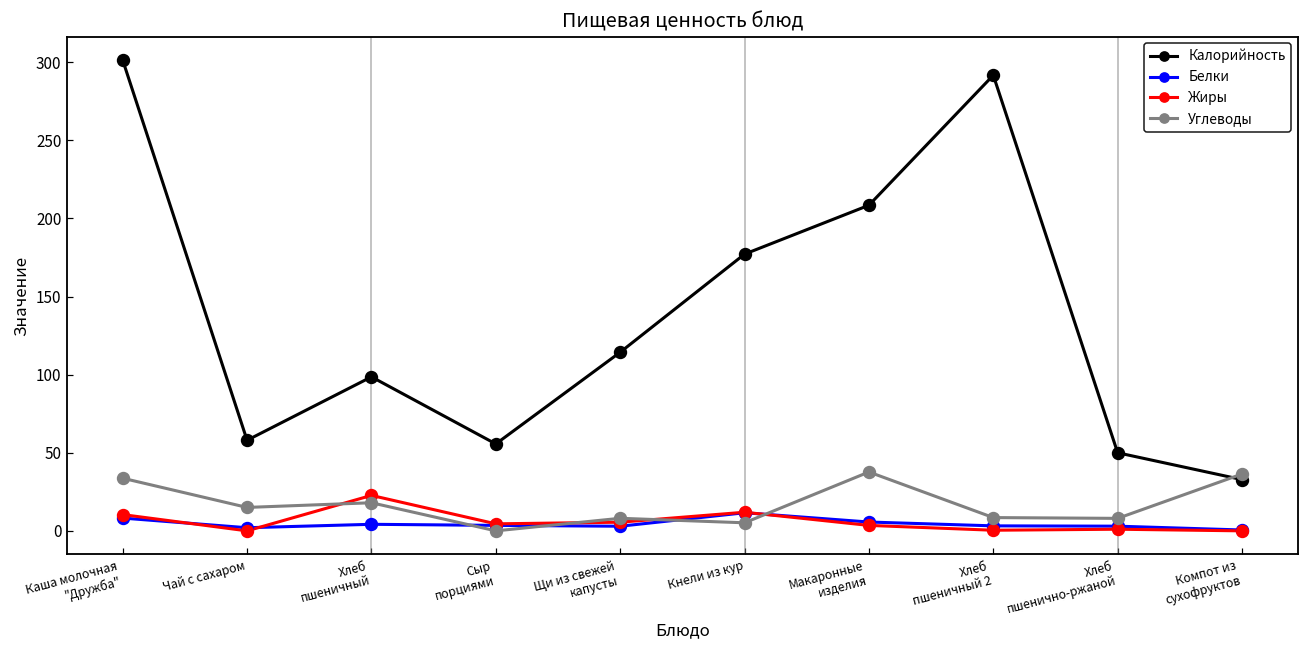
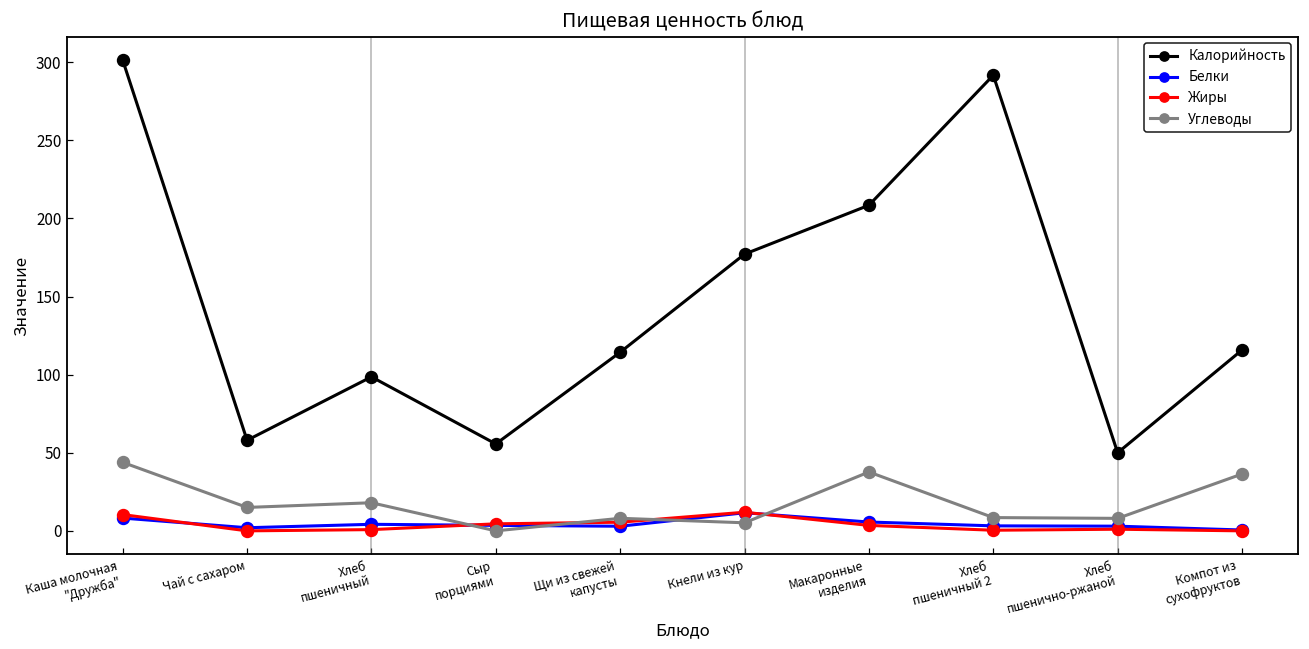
  {
    "Калорийность": {
      "Каша молочная \"Дружба\"": 301,
      "Чай с сахаром": 58,
      "Хлеб пшеничный": 99,
      "Сыр порциями": 56,
      "Щи из свежей капусты": 114,
      "Кнели из кур": 177,
      "Макаронные изделия": 208,
      "Хлеб пшеничный 2": 292,
      "Хлеб пшенично-ржаной": 50,
-     "Компот из сухофруктов": 33
+     "Компот из сухофруктов": 116
    },
    "Белки": {
      "Каша молочная \"Дружба\"": 8,
      "Чай с сахаром": 2,
      "Хлеб пшеничный": 4,
      "Щи из свежей капусты": 3,
      "Макаронные изделия": 6,
      "Хлеб пшеничный 2": 3,
      "Хлеб пшенично-ржаной": 3
    },
    "Жиры": {
      "Каша молочная \"Дружба\"": 10,
      "Чай с сахаром": 0,
-     "Хлеб пшеничный": 23,
+     "Хлеб пшеничный": 1,
      "Щи из свежей капусты": 6,
      "Макаронные изделия": 3,
      "Хлеб пшеничный 2": 0,
      "Хлеб пшенично-ржаной": 1
    },
    "Углеводы": {
-     "Каша молочная \"Дружба\"": 34,
+     "Каша молочная \"Дружба\"": 44,
      "Чай с сахаром": 15,
      "Хлеб пшеничный": 18,
      "Сыр порциями": 0,
      "Щи из свежей капусты": 8,
      "Кнели из кур": 5,
      "Макаронные изделия": 38,
      "Хлеб пшеничный 2": 9,
      "Хлеб пшенично-ржаной": 8,
      "Компот из сухофруктов": 36
    }
  }
